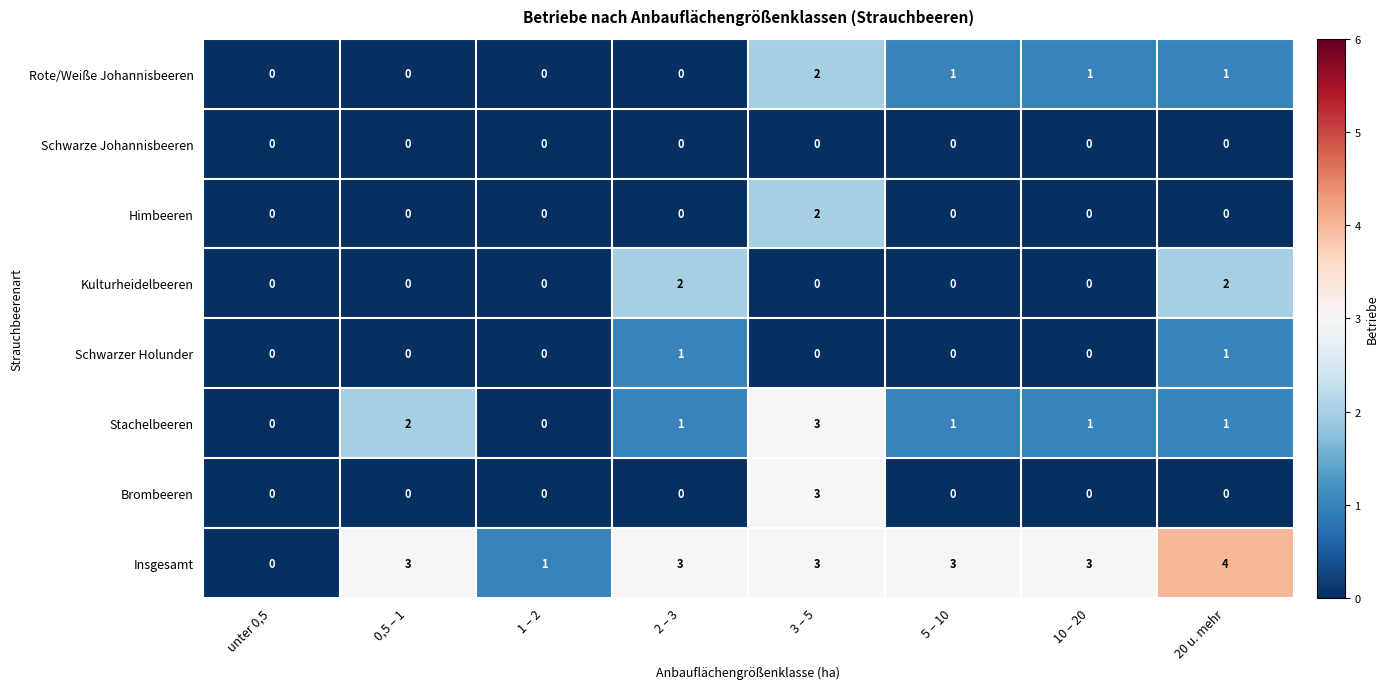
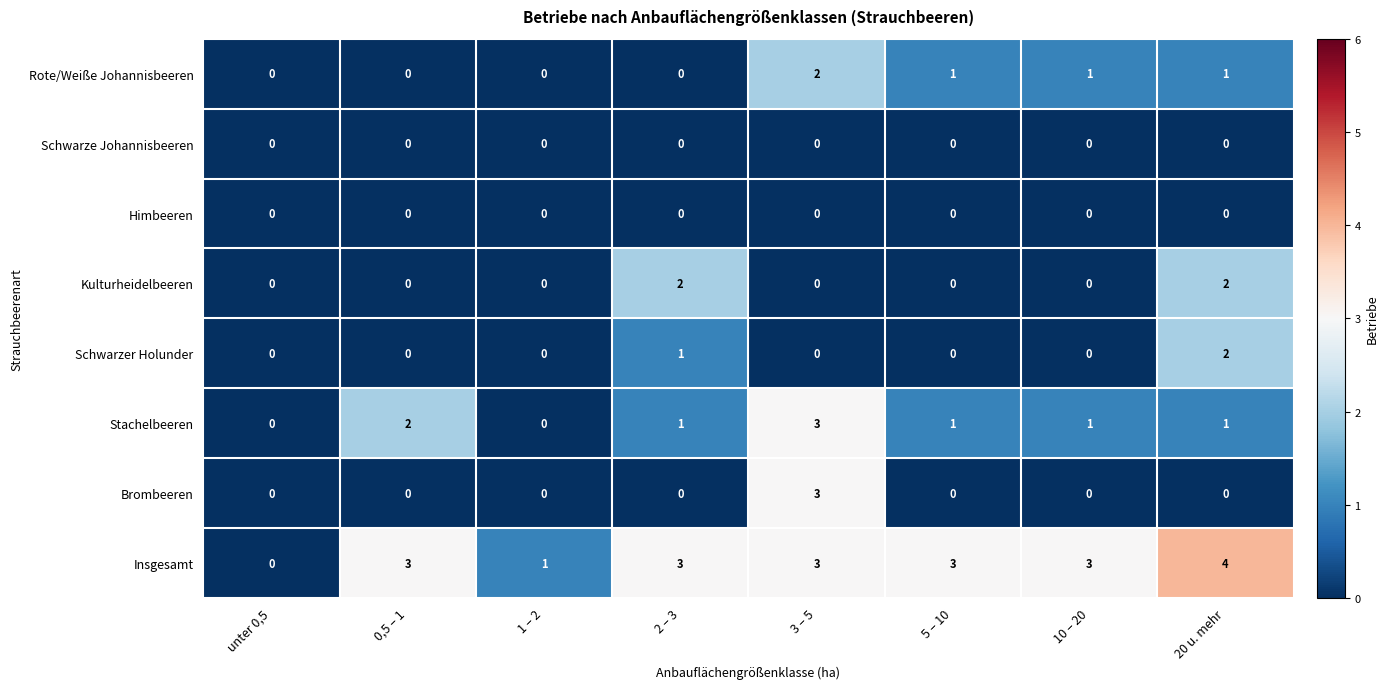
  {
    "Rote/Weiße Johannisbeeren": {
      "unter 0,5": 0,
      "0,5 – 1": 0,
      "1 – 2": 0,
      "2 – 3": 0,
      "3 – 5": 2,
      "5 – 10": 1,
      "10 – 20": 1,
      "20 u. mehr": 1
    },
    "Schwarze Johannisbeeren": {
      "unter 0,5": 0,
      "0,5 – 1": 0,
      "1 – 2": 0,
      "2 – 3": 0,
      "3 – 5": 0,
      "5 – 10": 0,
      "10 – 20": 0,
      "20 u. mehr": 0
    },
    "Himbeeren": {
      "unter 0,5": 0,
      "0,5 – 1": 0,
      "1 – 2": 0,
      "2 – 3": 0,
-     "3 – 5": 2,
+     "3 – 5": 0,
      "5 – 10": 0,
      "10 – 20": 0,
      "20 u. mehr": 0
    },
    "Kulturheidelbeeren": {
      "unter 0,5": 0,
      "0,5 – 1": 0,
      "1 – 2": 0,
      "2 – 3": 2,
      "3 – 5": 0,
      "5 – 10": 0,
      "10 – 20": 0,
      "20 u. mehr": 2
    },
    "Schwarzer Holunder": {
      "unter 0,5": 0,
      "0,5 – 1": 0,
      "1 – 2": 0,
      "2 – 3": 1,
      "3 – 5": 0,
      "5 – 10": 0,
      "10 – 20": 0,
-     "20 u. mehr": 1
+     "20 u. mehr": 2
    },
    "Stachelbeeren": {
      "unter 0,5": 0,
      "0,5 – 1": 2,
      "1 – 2": 0,
      "2 – 3": 1,
      "3 – 5": 3,
      "5 – 10": 1,
      "10 – 20": 1,
      "20 u. mehr": 1
    },
    "Brombeeren": {
      "unter 0,5": 0,
      "0,5 – 1": 0,
      "1 – 2": 0,
      "2 – 3": 0,
      "3 – 5": 3,
      "5 – 10": 0,
      "10 – 20": 0,
      "20 u. mehr": 0
    },
    "Insgesamt": {
      "unter 0,5": 0,
      "0,5 – 1": 3,
      "1 – 2": 1,
      "2 – 3": 3,
      "3 – 5": 3,
      "5 – 10": 3,
      "10 – 20": 3,
      "20 u. mehr": 4
    }
  }
